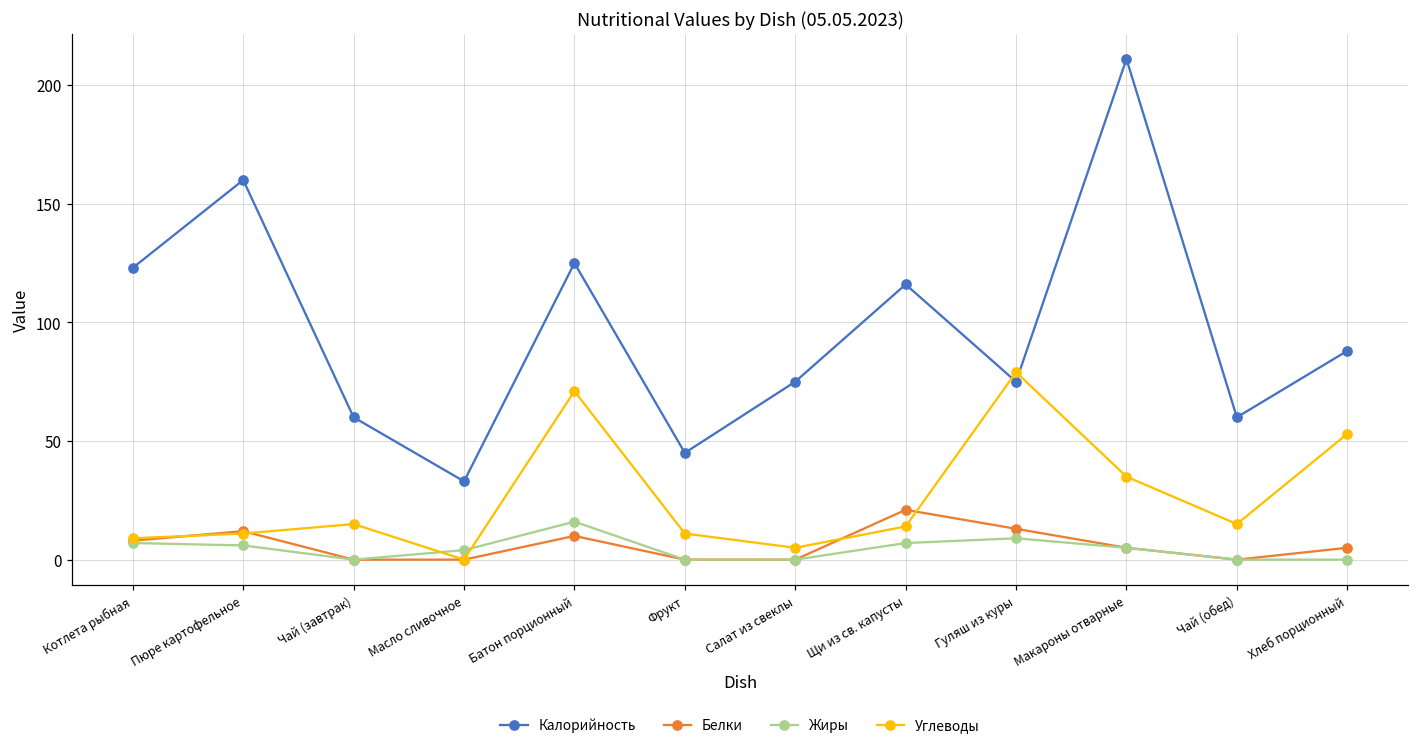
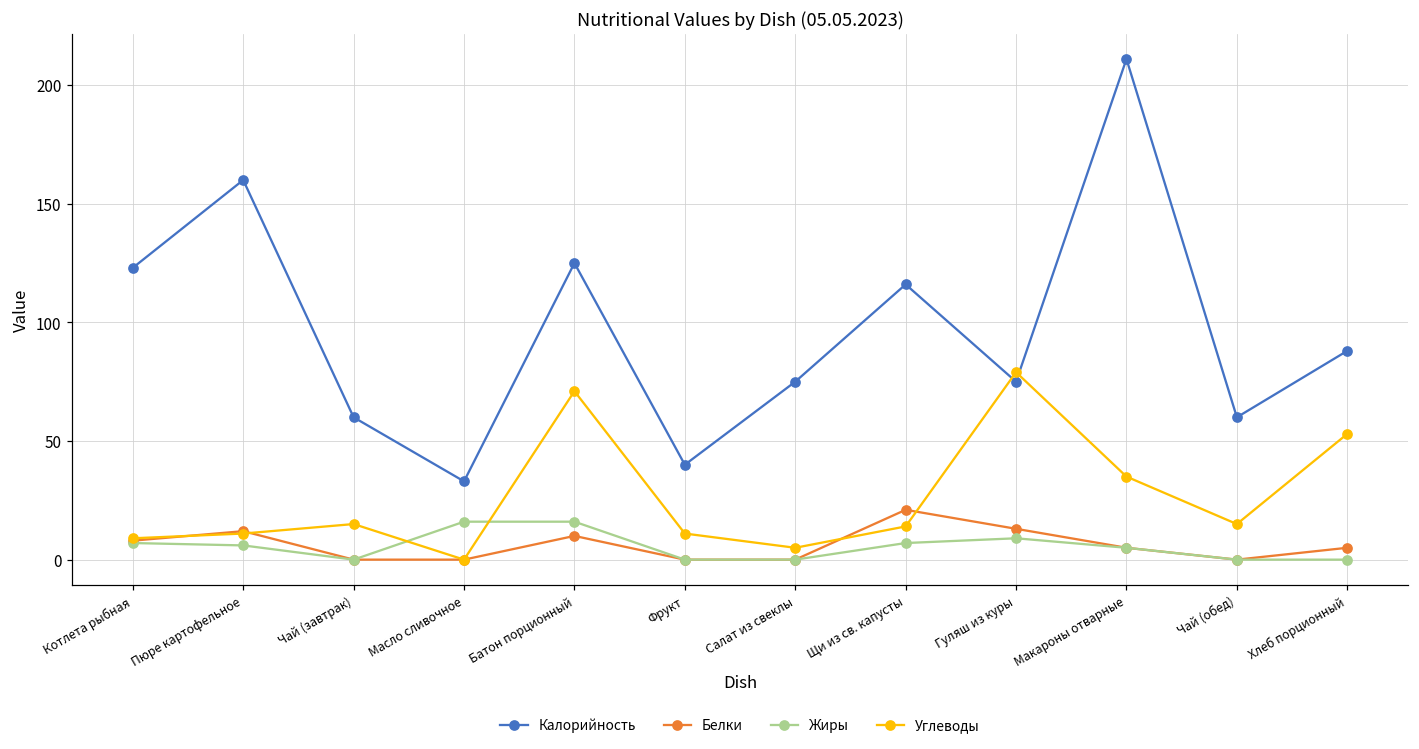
  {
    "Калорийность": {
      "Котлета рыбная": 123,
      "Пюре картофельное": 160,
      "Чай (завтрак)": 60,
      "Масло сливочное": 33,
      "Батон порционный": 125,
-     "Фрукт": 45,
+     "Фрукт": 40,
      "Салат из свеклы": 75,
      "Щи из св. капусты": 116,
      "Гуляш из куры": 75,
      "Макароны отварные": 211,
      "Чай (обед)": 60,
      "Хлеб порционный": 88
    },
    "Белки": {
      "Батон порционный": 10,
      "Щи из св. капусты": 21,
      "Гуляш из куры": 13,
      "Хлеб порционный": 5
    },
    "Жиры": {
      "Пюре картофельное": 6,
-     "Масло сливочное": 4,
+     "Масло сливочное": 16,
      "Батон порционный": 16,
      "Щи из св. капусты": 7,
      "Гуляш из куры": 9,
      "Хлеб порционный": 0
    },
    "Углеводы": {
      "Чай (завтрак)": 15,
      "Батон порционный": 71,
      "Фрукт": 11,
      "Салат из свеклы": 5,
      "Щи из св. капусты": 14,
      "Гуляш из куры": 79,
      "Макароны отварные": 35,
      "Чай (обед)": 15,
      "Хлеб порционный": 53
    }
  }
